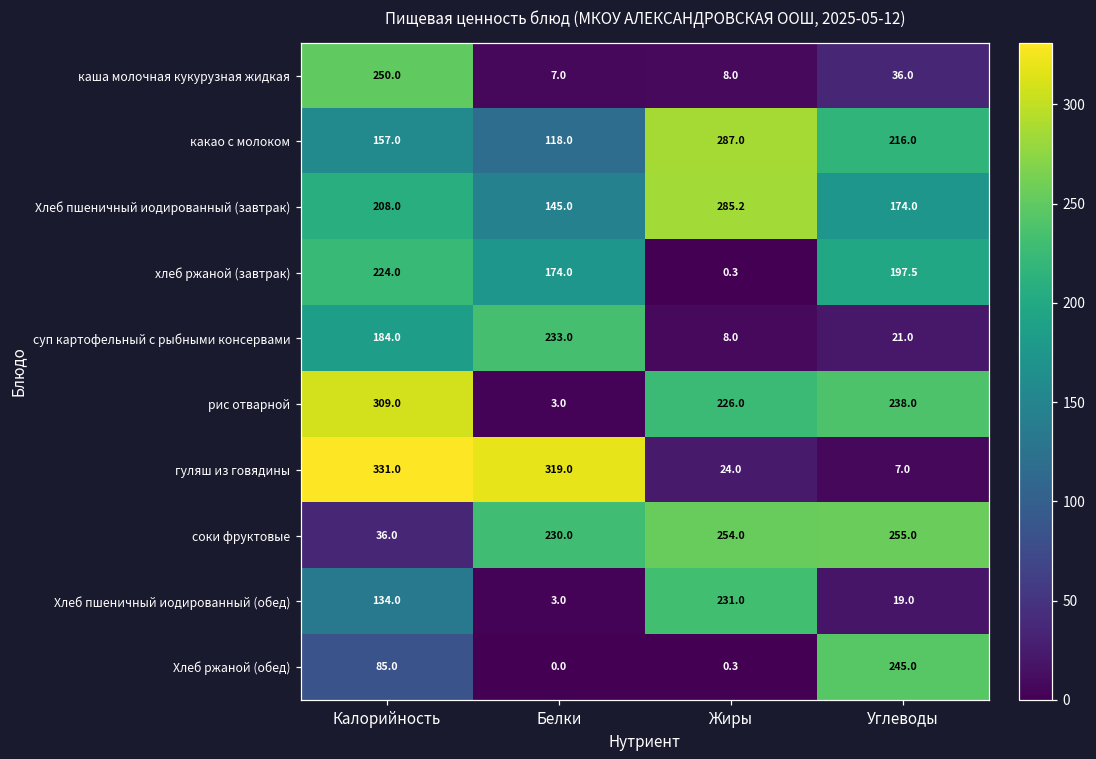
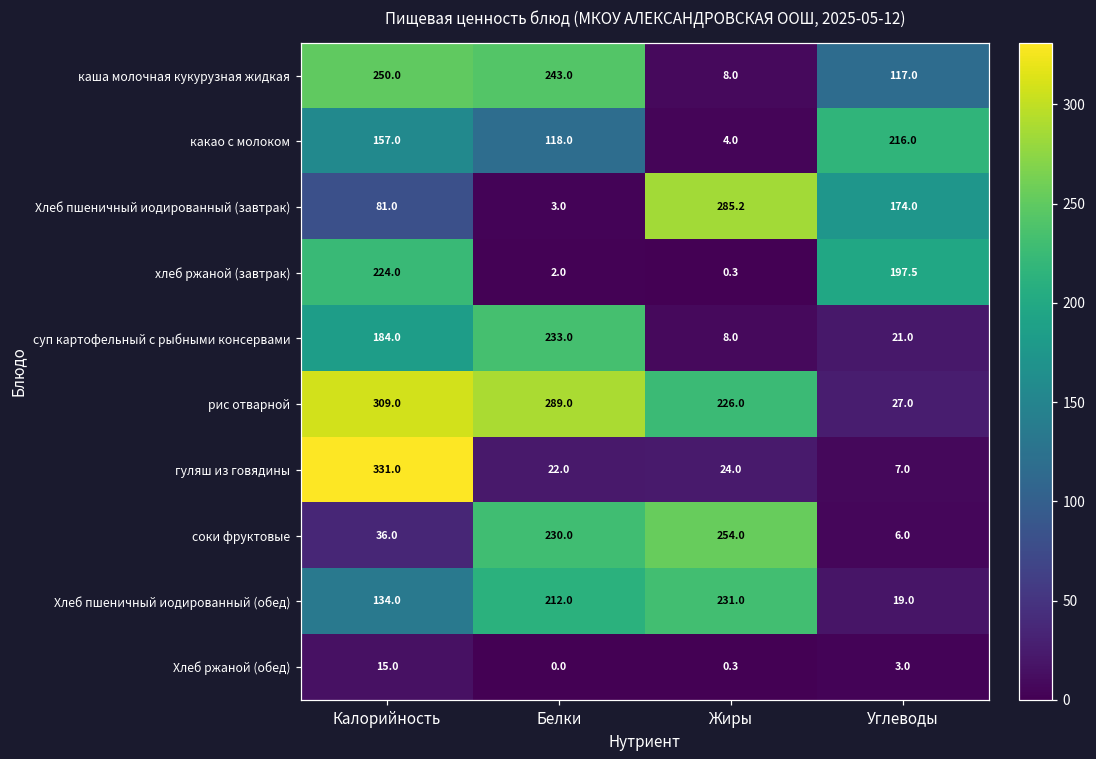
  {
    "каша молочная кукурузная жидкая": {
      "Калорийность": 250.0,
-     "Белки": 7.0,
+     "Белки": 243.0,
      "Жиры": 8.0,
-     "Углеводы": 36.0
+     "Углеводы": 117.0
    },
    "какао с молоком": {
      "Калорийность": 157.0,
      "Белки": 118.0,
-     "Жиры": 287.0,
+     "Жиры": 4.0,
      "Углеводы": 216.0
    },
    "Хлеб пшеничный иодированный (завтрак)": {
-     "Калорийность": 208.0,
-     "Белки": 145.0,
+     "Калорийность": 81.0,
+     "Белки": 3.0,
      "Жиры": 285.2,
      "Углеводы": 174.0
    },
    "хлеб ржаной (завтрак)": {
      "Калорийность": 224.0,
-     "Белки": 174.0,
+     "Белки": 2.0,
      "Жиры": 0.3,
      "Углеводы": 197.5
    },
    "суп картофельный с рыбными консервами": {
      "Калорийность": 184.0,
      "Белки": 233.0,
      "Жиры": 8.0,
      "Углеводы": 21.0
    },
    "рис отварной": {
      "Калорийность": 309.0,
-     "Белки": 3.0,
+     "Белки": 289.0,
      "Жиры": 226.0,
-     "Углеводы": 238.0
+     "Углеводы": 27.0
    },
    "гуляш из говядины": {
      "Калорийность": 331.0,
-     "Белки": 319.0,
+     "Белки": 22.0,
      "Жиры": 24.0,
      "Углеводы": 7.0
    },
    "соки фруктовые": {
      "Калорийность": 36.0,
      "Белки": 230.0,
      "Жиры": 254.0,
-     "Углеводы": 255.0
+     "Углеводы": 6.0
    },
    "Хлеб пшеничный иодированный (обед)": {
      "Калорийность": 134.0,
-     "Белки": 3.0,
+     "Белки": 212.0,
      "Жиры": 231.0,
      "Углеводы": 19.0
    },
    "Хлеб ржаной (обед)": {
-     "Калорийность": 85.0,
+     "Калорийность": 15.0,
      "Белки": 0.0,
      "Жиры": 0.3,
-     "Углеводы": 245.0
+     "Углеводы": 3.0
    }
  }
